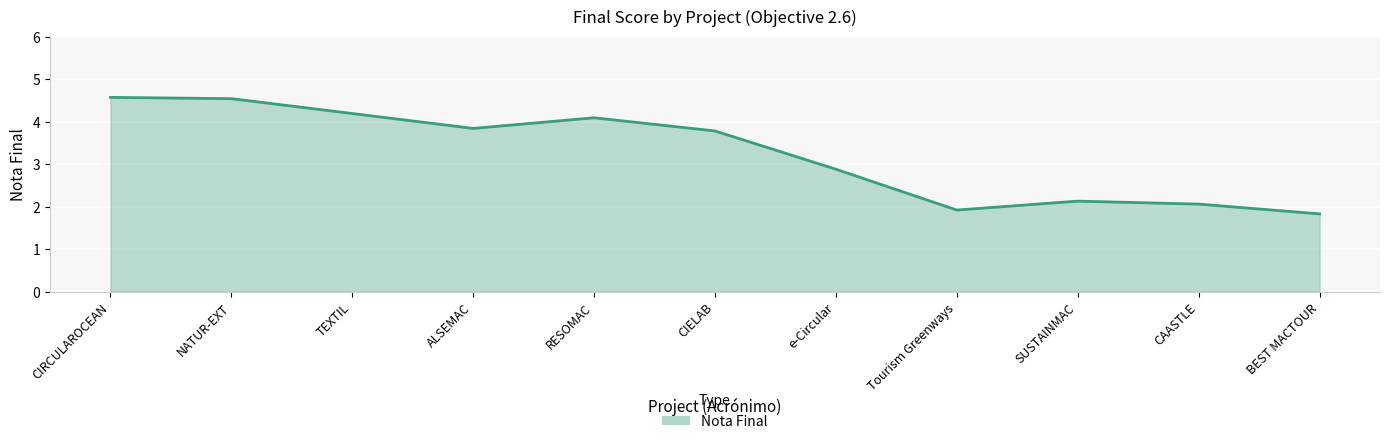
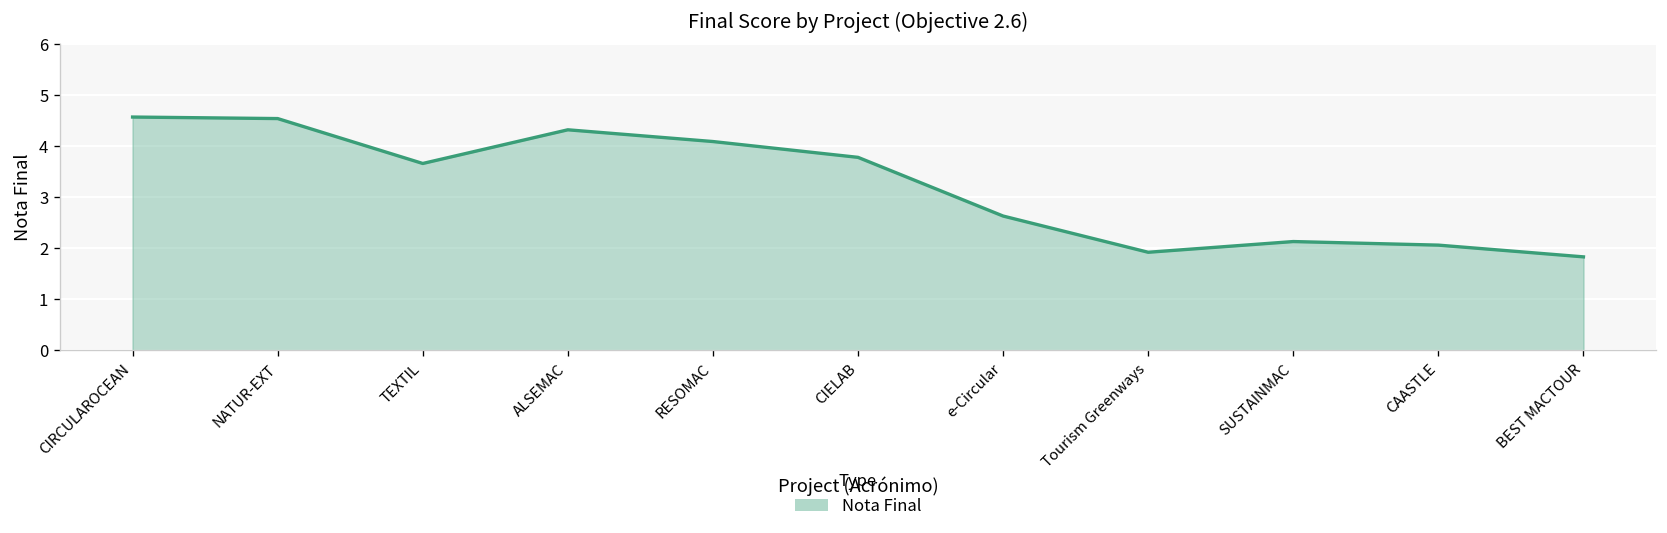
  {
    "CIRCULAROCEAN": 4.6,
    "NATUR-EXT": 4.5,
-   "TEXTIL": 4.2,
-   "ALSEMAC": 3.8,
+   "TEXTIL": 3.7,
+   "ALSEMAC": 4.3,
    "RESOMAC": 4.1,
    "CIELAB": 3.8,
-   "e-Circular": 2.9,
+   "e-Circular": 2.6,
    "Tourism Greenways": 1.9,
    "SUSTAINMAC": 2.1,
    "CAASTLE": 2.1,
    "BEST MACTOUR": 1.8
  }
